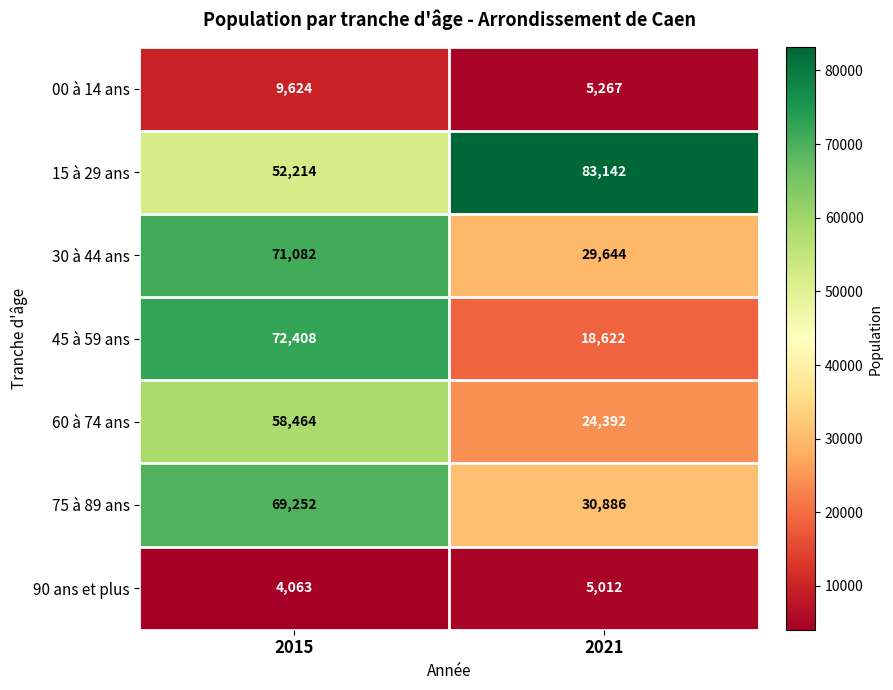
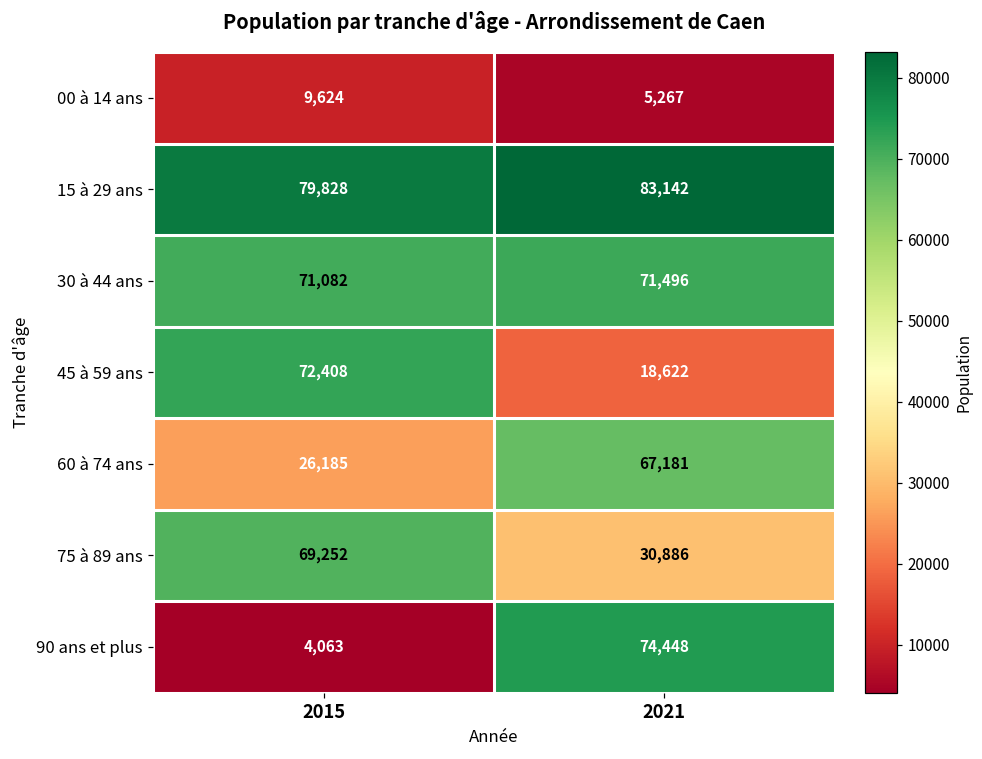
  {
    "00 à 14 ans": {
      "2015": "9,624",
      "2021": "5,267"
    },
    "15 à 29 ans": {
-     "2015": "52,214",
+     "2015": "79,828",
      "2021": "83,142"
    },
    "30 à 44 ans": {
      "2015": "71,082",
-     "2021": "29,644"
+     "2021": "71,496"
    },
    "45 à 59 ans": {
      "2015": "72,408",
      "2021": "18,622"
    },
    "60 à 74 ans": {
-     "2015": "58,464",
-     "2021": "24,392"
+     "2015": "26,185",
+     "2021": "67,181"
    },
    "75 à 89 ans": {
      "2015": "69,252",
      "2021": "30,886"
    },
    "90 ans et plus": {
      "2015": "4,063",
-     "2021": "5,012"
+     "2021": "74,448"
    }
  }
